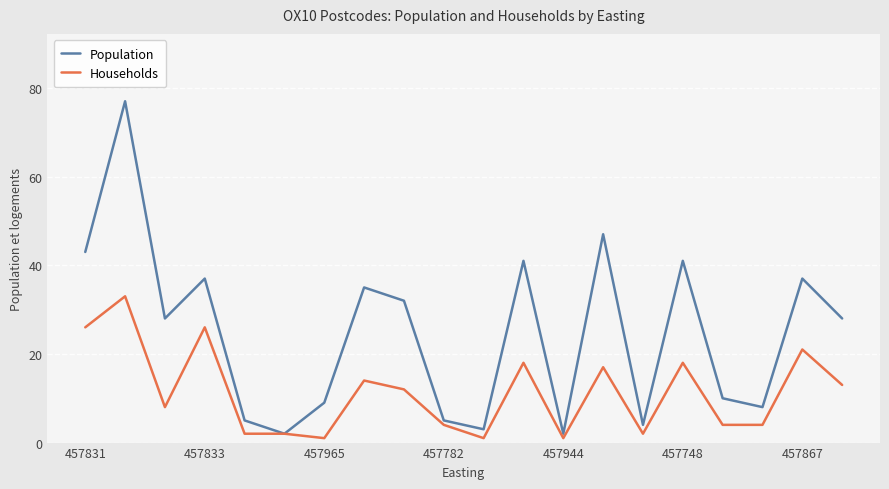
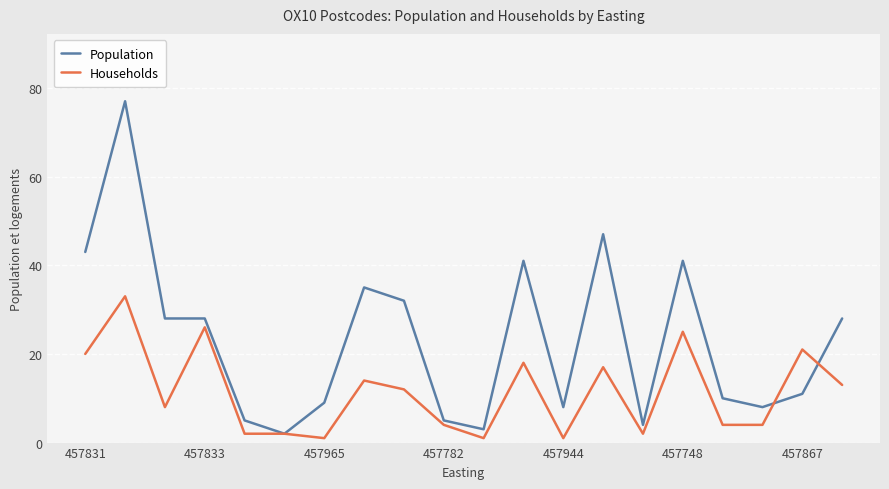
  {
    "Population": {
      "457831": 43,
-     "457833": 37,
+     "457833": 28,
      "457965": 9,
      "457782": 5,
-     "457944": 2,
+     "457944": 8,
      "457748": 41,
-     "457867": 37
+     "457867": 11
    },
    "Households": {
-     "457831": 26,
+     "457831": 20,
      "457833": 26,
      "457965": 1,
      "457782": 4,
      "457944": 1,
-     "457748": 18,
+     "457748": 25,
      "457867": 21
    }
  }
